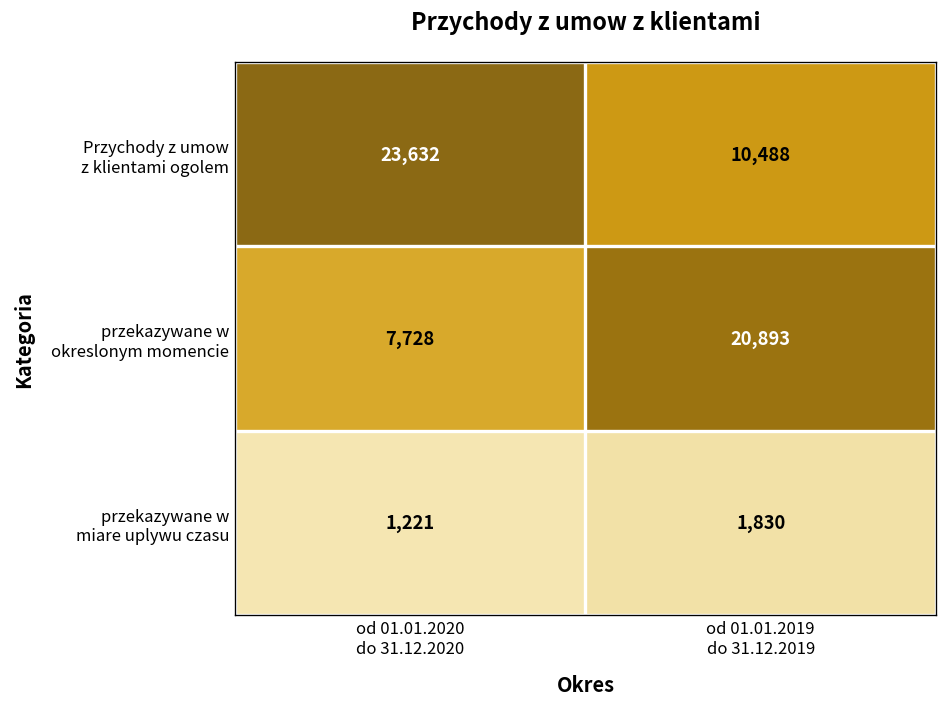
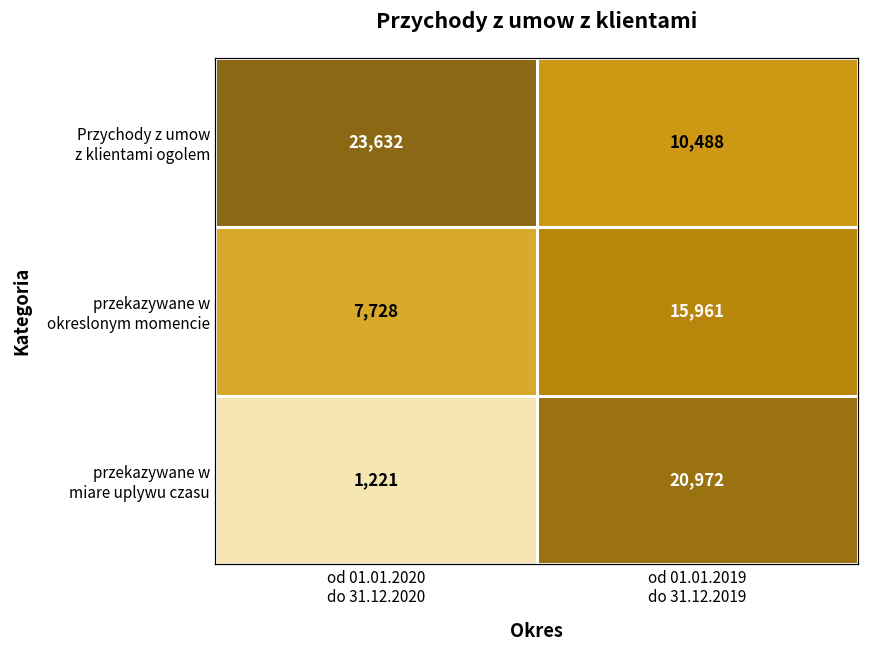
  {
    "Przychody z umow z klientami ogolem": {
      "od 01.01.2020 do 31.12.2020": "23,632",
      "od 01.01.2019 do 31.12.2019": "10,488"
    },
    "przekazywane w okreslonym momencie": {
      "od 01.01.2020 do 31.12.2020": "7,728",
-     "od 01.01.2019 do 31.12.2019": "20,893"
+     "od 01.01.2019 do 31.12.2019": "15,961"
    },
    "przekazywane w miare uplywu czasu": {
      "od 01.01.2020 do 31.12.2020": "1,221",
-     "od 01.01.2019 do 31.12.2019": "1,830"
+     "od 01.01.2019 do 31.12.2019": "20,972"
    }
  }
